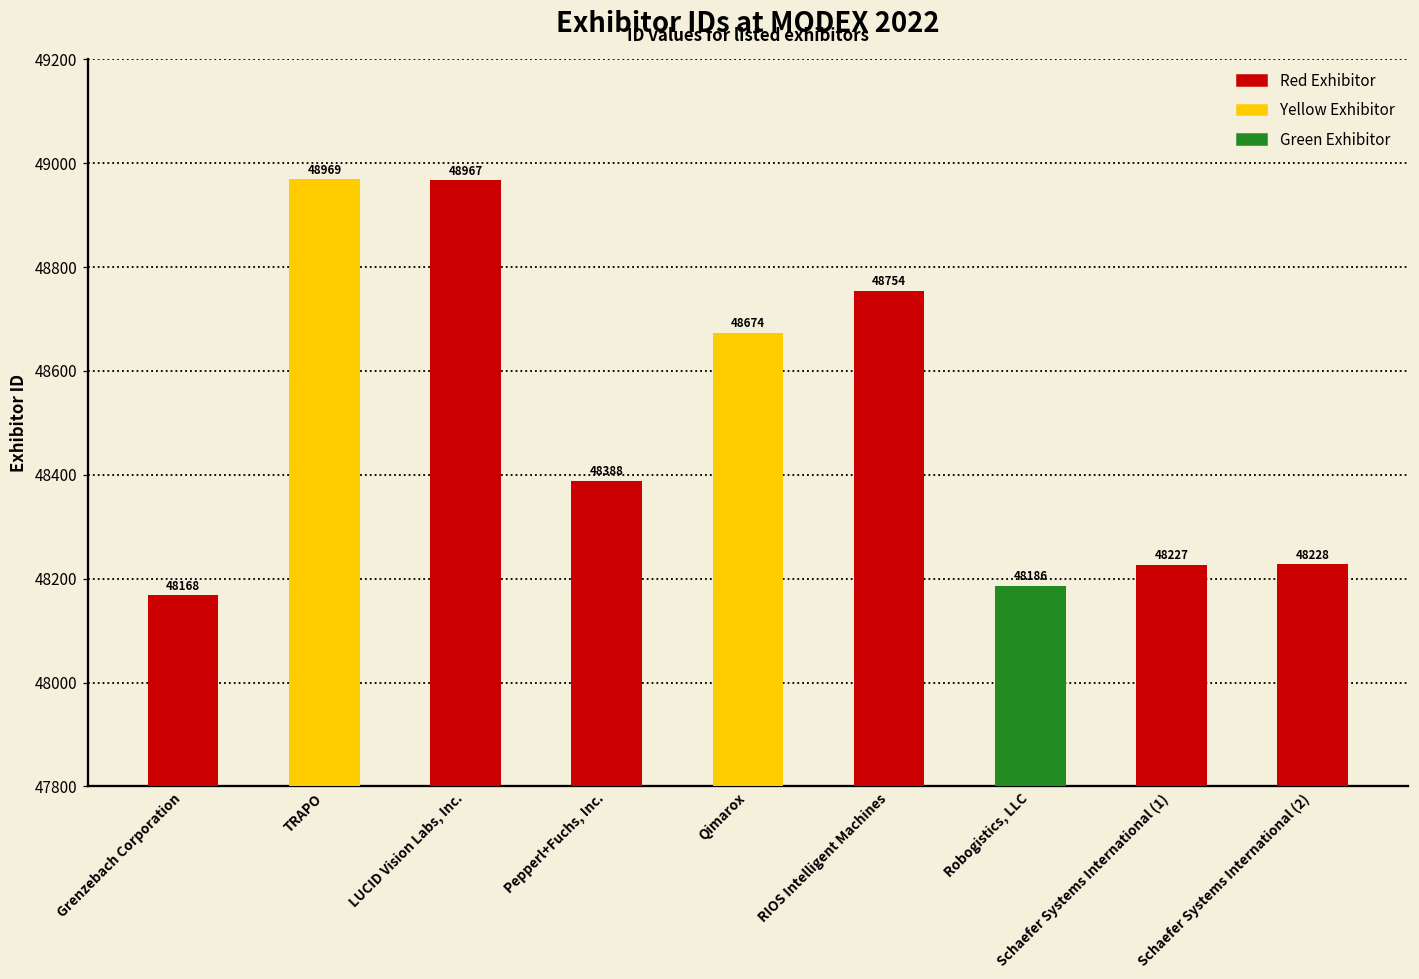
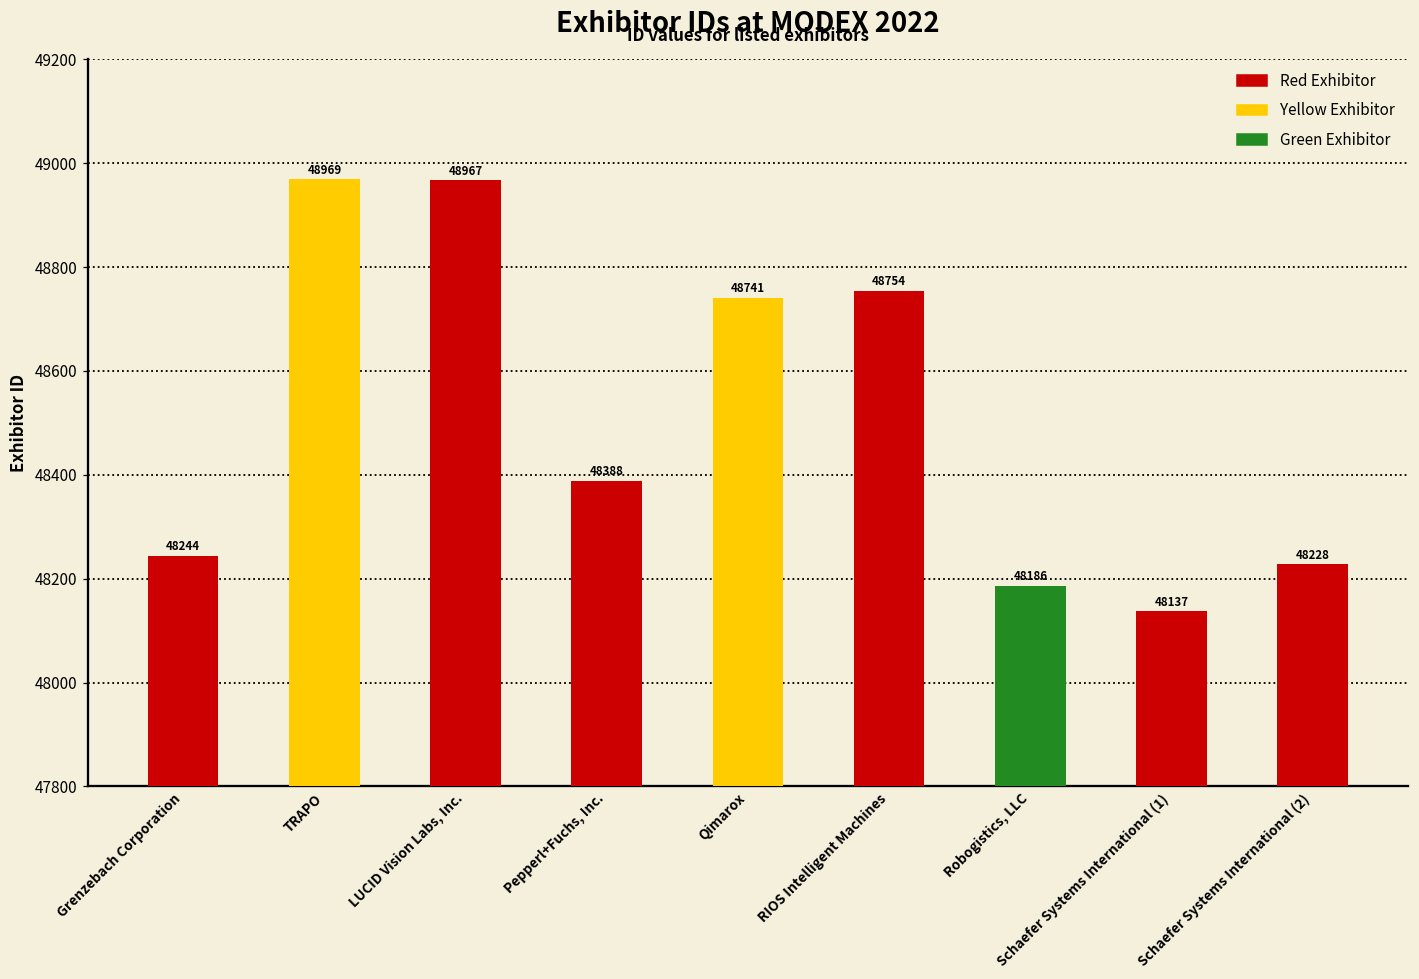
  {
-   "Grenzebach Corporation": 48168,
+   "Grenzebach Corporation": 48244,
    "TRAPO": 48969,
    "LUCID Vision Labs, Inc.": 48967,
    "Pepperl+Fuchs, Inc.": 48388,
-   "Qimarox": 48674,
+   "Qimarox": 48741,
    "RIOS Intelligent Machines": 48754,
    "Robogistics, LLC": 48186,
-   "Schaefer Systems International (1)": 48227,
+   "Schaefer Systems International (1)": 48137,
    "Schaefer Systems International (2)": 48228
  }
